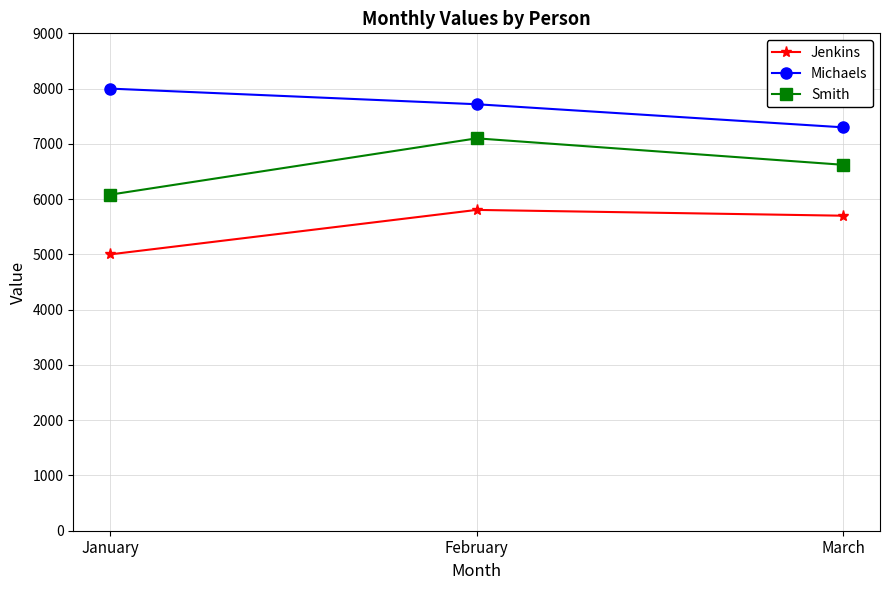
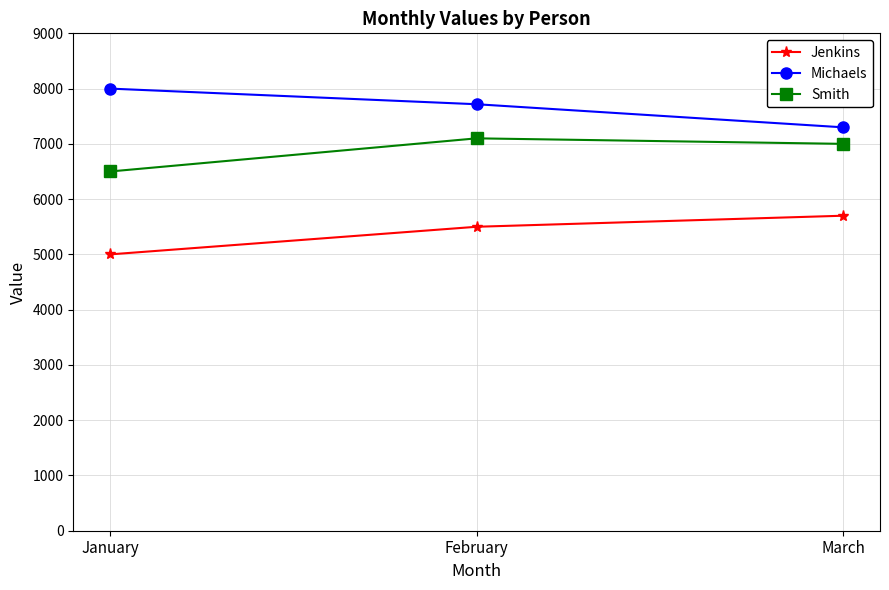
  {
    "Jenkins": {
      "January": 5000,
-     "February": 5800,
+     "February": 5500,
      "March": 5700
    },
    "Michaels": {
      "January": 8000,
      "February": 7700,
      "March": 7300
    },
    "Smith": {
-     "January": 6100,
+     "January": 6500,
      "February": 7100,
-     "March": 6600
+     "March": 7000
    }
  }
